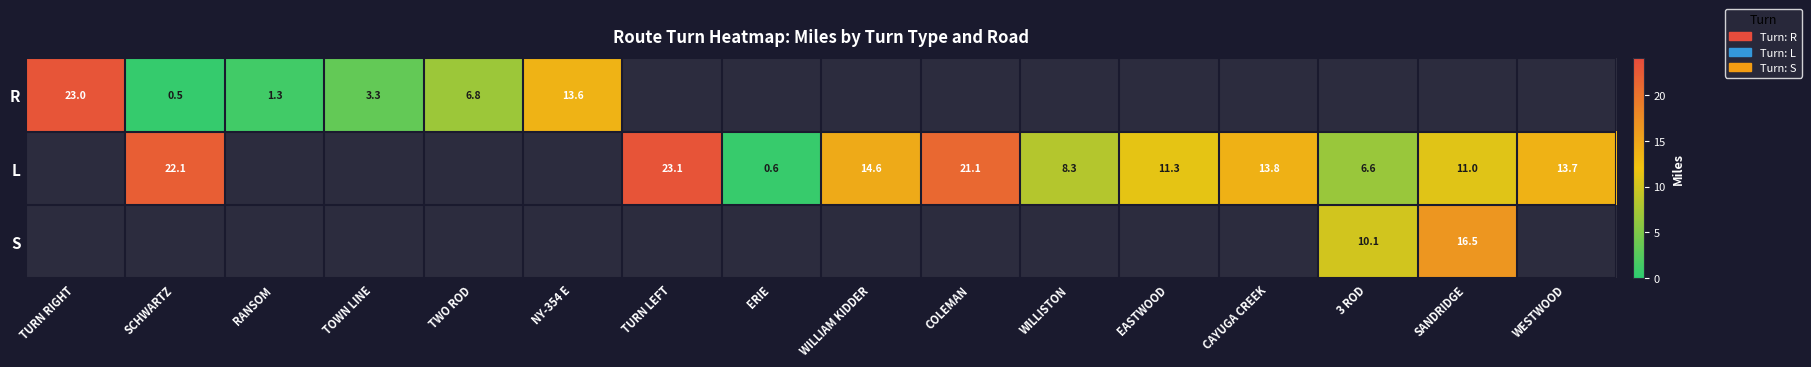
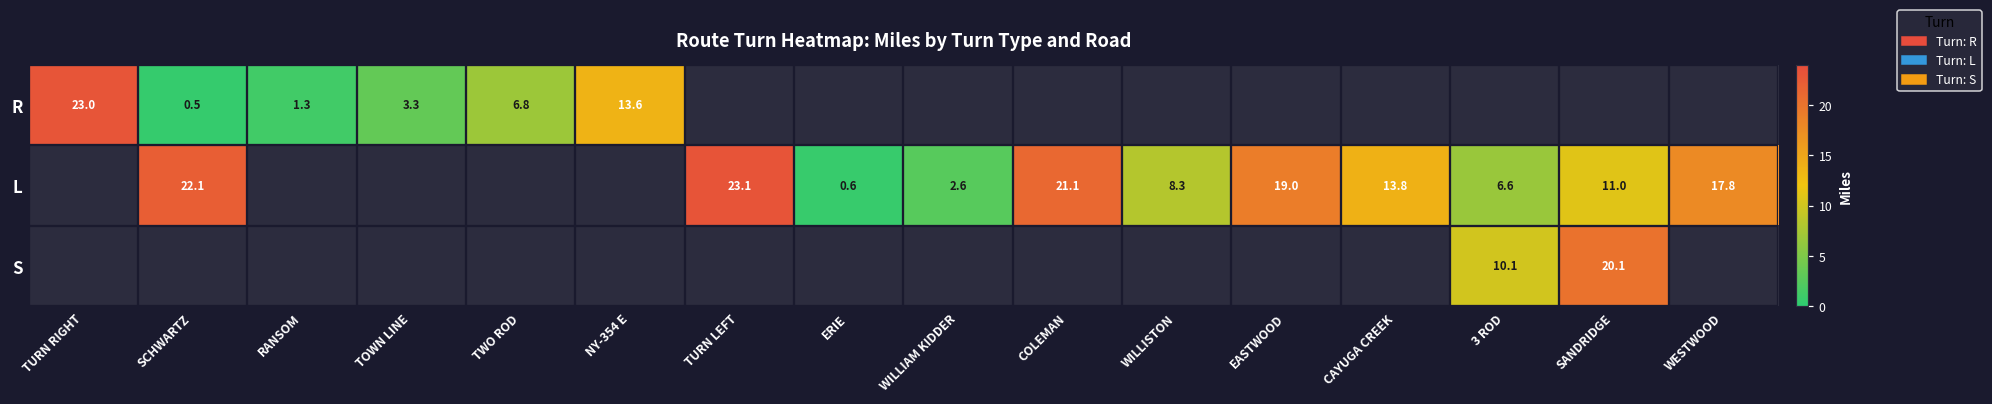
  {
    "R": {
      "TURN RIGHT": 23.0,
      "SCHWARTZ": 0.5,
      "RANSOM": 1.3,
      "TOWN LINE": 3.3,
      "TWO ROD": 6.8,
      "NY-354 E": 13.6
    },
    "L": {
      "SCHWARTZ": 22.1,
      "TURN LEFT": 23.1,
      "ERIE": 0.6,
-     "WILLIAM KIDDER": 14.6,
+     "WILLIAM KIDDER": 2.6,
      "COLEMAN": 21.1,
      "WILLISTON": 8.3,
-     "EASTWOOD": 11.3,
+     "EASTWOOD": 19.0,
      "CAYUGA CREEK": 13.8,
      "3 ROD": 6.6,
      "SANDRIDGE": 11.0,
-     "WESTWOOD": 13.7
+     "WESTWOOD": 17.8
    },
    "S": {
      "3 ROD": 10.1,
-     "SANDRIDGE": 16.5
+     "SANDRIDGE": 20.1
    }
  }
